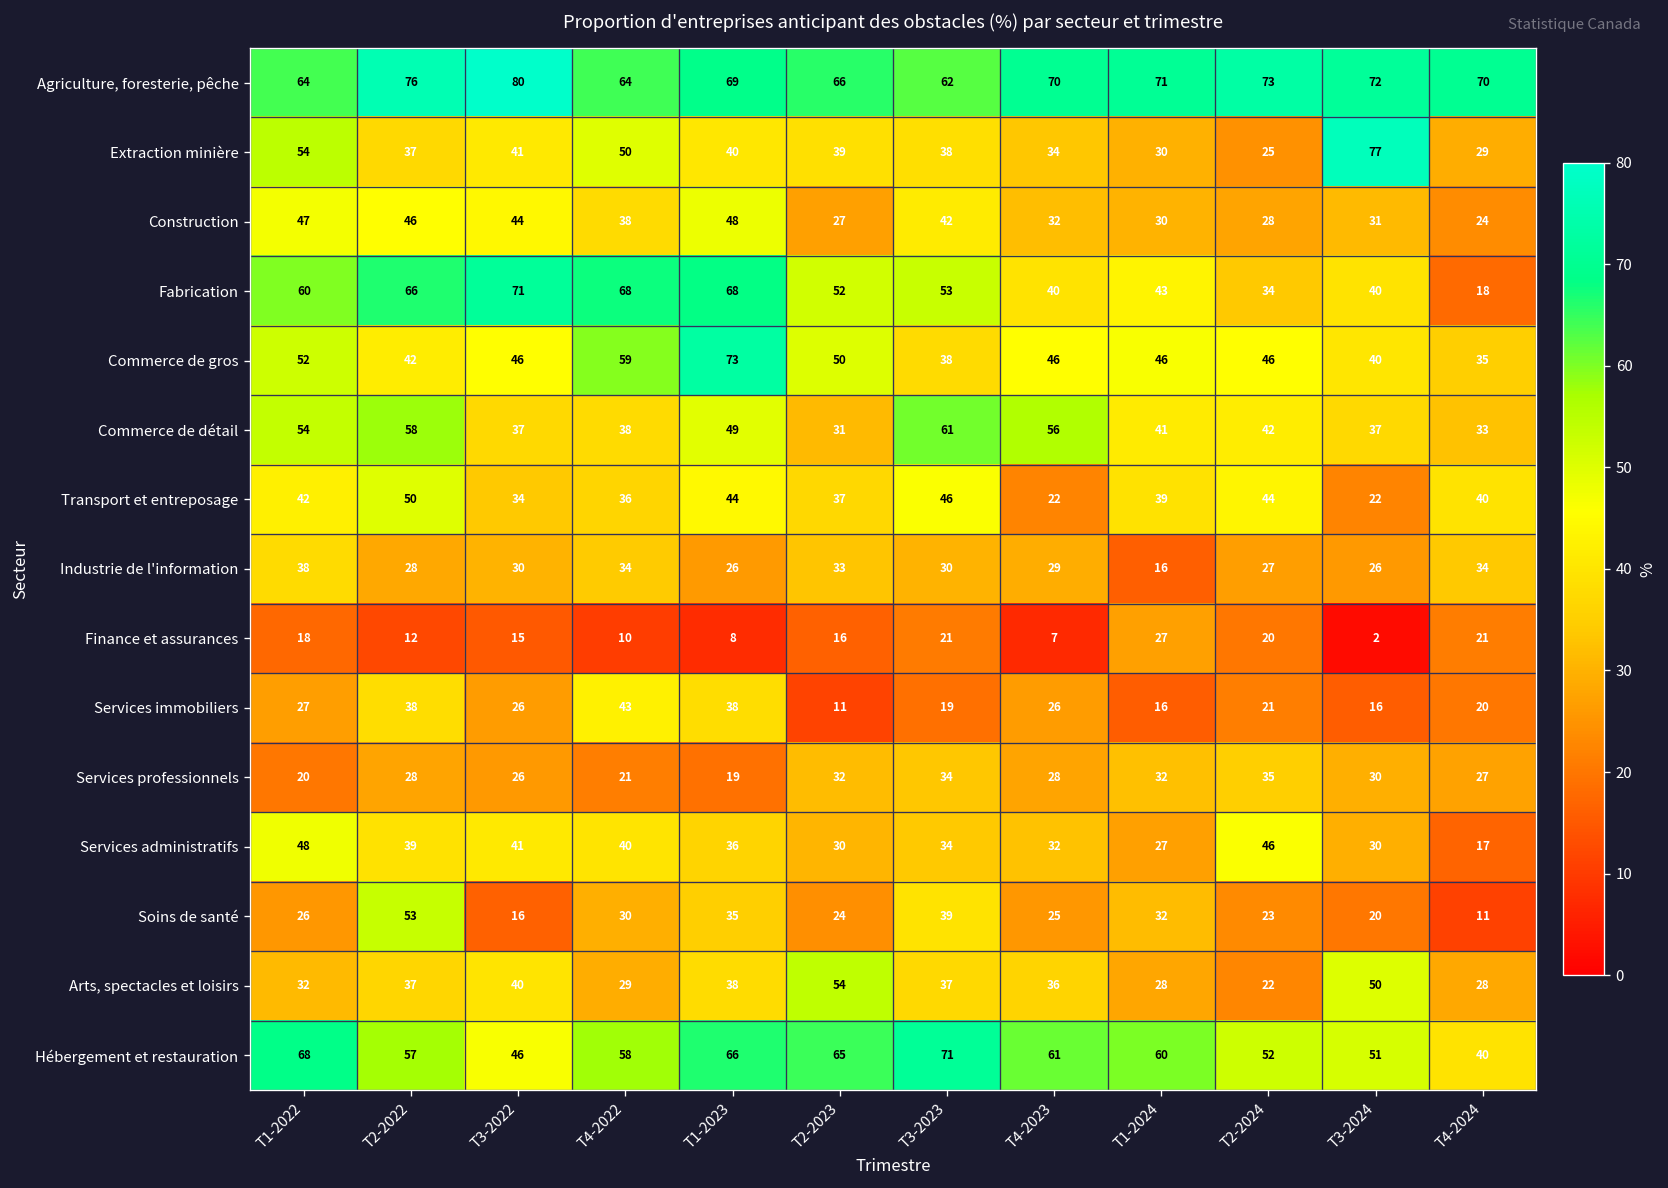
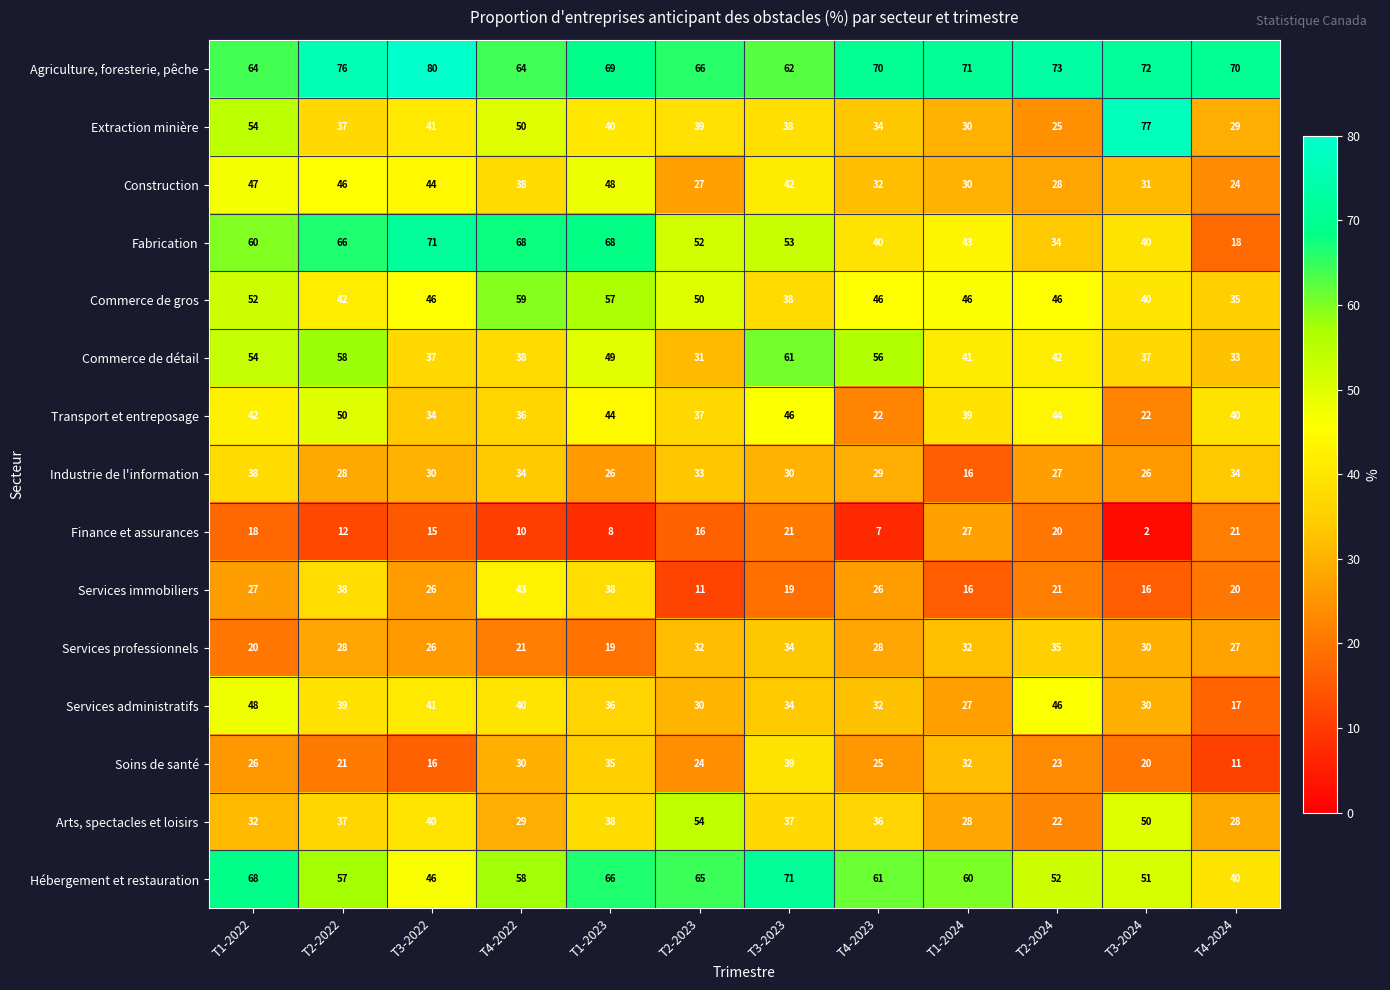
  {
    "Agriculture, foresterie, pêche": {
      "T1-2022": 64,
      "T2-2022": 76,
      "T3-2022": 80,
      "T4-2022": 64,
      "T1-2023": 69,
      "T2-2023": 66,
      "T3-2023": 62,
      "T4-2023": 70,
      "T1-2024": 71,
      "T2-2024": 73,
      "T3-2024": 72,
      "T4-2024": 70
    },
    "Extraction minière": {
      "T1-2022": 54,
      "T2-2022": 37,
      "T3-2022": 41,
      "T4-2022": 50,
      "T1-2023": 40,
      "T2-2023": 39,
      "T3-2023": 38,
      "T4-2023": 34,
      "T1-2024": 30,
      "T2-2024": 25,
      "T3-2024": 77,
      "T4-2024": 29
    },
    "Construction": {
      "T1-2022": 47,
      "T2-2022": 46,
      "T3-2022": 44,
      "T4-2022": 38,
      "T1-2023": 48,
      "T2-2023": 27,
      "T3-2023": 42,
      "T4-2023": 32,
      "T1-2024": 30,
      "T2-2024": 28,
      "T3-2024": 31,
      "T4-2024": 24
    },
    "Fabrication": {
      "T1-2022": 60,
      "T2-2022": 66,
      "T3-2022": 71,
      "T4-2022": 68,
      "T1-2023": 68,
      "T2-2023": 52,
      "T3-2023": 53,
      "T4-2023": 40,
      "T1-2024": 43,
      "T2-2024": 34,
      "T3-2024": 40,
      "T4-2024": 18
    },
    "Commerce de gros": {
      "T1-2022": 52,
      "T2-2022": 42,
      "T3-2022": 46,
      "T4-2022": 59,
-     "T1-2023": 73,
+     "T1-2023": 57,
      "T2-2023": 50,
      "T3-2023": 38,
      "T4-2023": 46,
      "T1-2024": 46,
      "T2-2024": 46,
      "T3-2024": 40,
      "T4-2024": 35
    },
    "Commerce de détail": {
      "T1-2022": 54,
      "T2-2022": 58,
      "T3-2022": 37,
      "T4-2022": 38,
      "T1-2023": 49,
      "T2-2023": 31,
      "T3-2023": 61,
      "T4-2023": 56,
      "T1-2024": 41,
      "T2-2024": 42,
      "T3-2024": 37,
      "T4-2024": 33
    },
    "Transport et entreposage": {
      "T1-2022": 42,
      "T2-2022": 50,
      "T3-2022": 34,
      "T4-2022": 36,
      "T1-2023": 44,
      "T2-2023": 37,
      "T3-2023": 46,
      "T4-2023": 22,
      "T1-2024": 39,
      "T2-2024": 44,
      "T3-2024": 22,
      "T4-2024": 40
    },
    "Industrie de l'information": {
      "T1-2022": 38,
      "T2-2022": 28,
      "T3-2022": 30,
      "T4-2022": 34,
      "T1-2023": 26,
      "T2-2023": 33,
      "T3-2023": 30,
      "T4-2023": 29,
      "T1-2024": 16,
      "T2-2024": 27,
      "T3-2024": 26,
      "T4-2024": 34
    },
    "Finance et assurances": {
      "T1-2022": 18,
      "T2-2022": 12,
      "T3-2022": 15,
      "T4-2022": 10,
      "T1-2023": 8,
      "T2-2023": 16,
      "T3-2023": 21,
      "T4-2023": 7,
      "T1-2024": 27,
      "T2-2024": 20,
      "T3-2024": 2,
      "T4-2024": 21
    },
    "Services immobiliers": {
      "T1-2022": 27,
      "T2-2022": 38,
      "T3-2022": 26,
      "T4-2022": 43,
      "T1-2023": 38,
      "T2-2023": 11,
      "T3-2023": 19,
      "T4-2023": 26,
      "T1-2024": 16,
      "T2-2024": 21,
      "T3-2024": 16,
      "T4-2024": 20
    },
    "Services professionnels": {
      "T1-2022": 20,
      "T2-2022": 28,
      "T3-2022": 26,
      "T4-2022": 21,
      "T1-2023": 19,
      "T2-2023": 32,
      "T3-2023": 34,
      "T4-2023": 28,
      "T1-2024": 32,
      "T2-2024": 35,
      "T3-2024": 30,
      "T4-2024": 27
    },
    "Services administratifs": {
      "T1-2022": 48,
      "T2-2022": 39,
      "T3-2022": 41,
      "T4-2022": 40,
      "T1-2023": 36,
      "T2-2023": 30,
      "T3-2023": 34,
      "T4-2023": 32,
      "T1-2024": 27,
      "T2-2024": 46,
      "T3-2024": 30,
      "T4-2024": 17
    },
    "Soins de santé": {
      "T1-2022": 26,
-     "T2-2022": 53,
+     "T2-2022": 21,
      "T3-2022": 16,
      "T4-2022": 30,
      "T1-2023": 35,
      "T2-2023": 24,
      "T3-2023": 39,
      "T4-2023": 25,
      "T1-2024": 32,
      "T2-2024": 23,
      "T3-2024": 20,
      "T4-2024": 11
    },
    "Arts, spectacles et loisirs": {
      "T1-2022": 32,
      "T2-2022": 37,
      "T3-2022": 40,
      "T4-2022": 29,
      "T1-2023": 38,
      "T2-2023": 54,
      "T3-2023": 37,
      "T4-2023": 36,
      "T1-2024": 28,
      "T2-2024": 22,
      "T3-2024": 50,
      "T4-2024": 28
    },
    "Hébergement et restauration": {
      "T1-2022": 68,
      "T2-2022": 57,
      "T3-2022": 46,
      "T4-2022": 58,
      "T1-2023": 66,
      "T2-2023": 65,
      "T3-2023": 71,
      "T4-2023": 61,
      "T1-2024": 60,
      "T2-2024": 52,
      "T3-2024": 51,
      "T4-2024": 40
    }
  }
